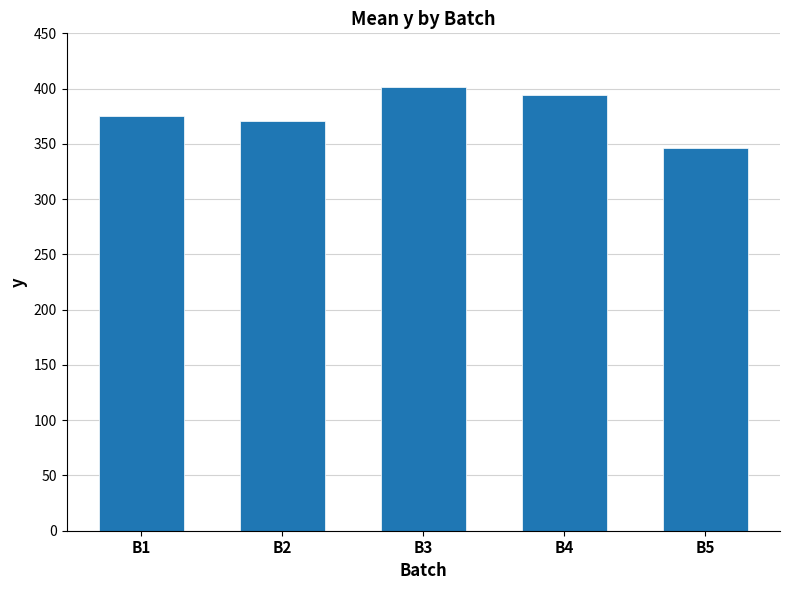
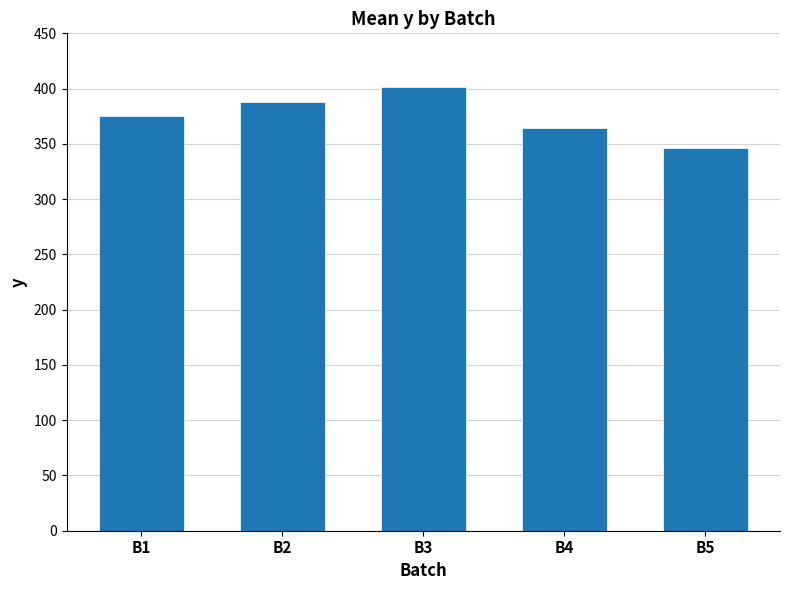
  {
    "B1": 376,
-   "B2": 370,
+   "B2": 388,
    "B3": 402,
-   "B4": 394,
+   "B4": 364,
    "B5": 347
  }
